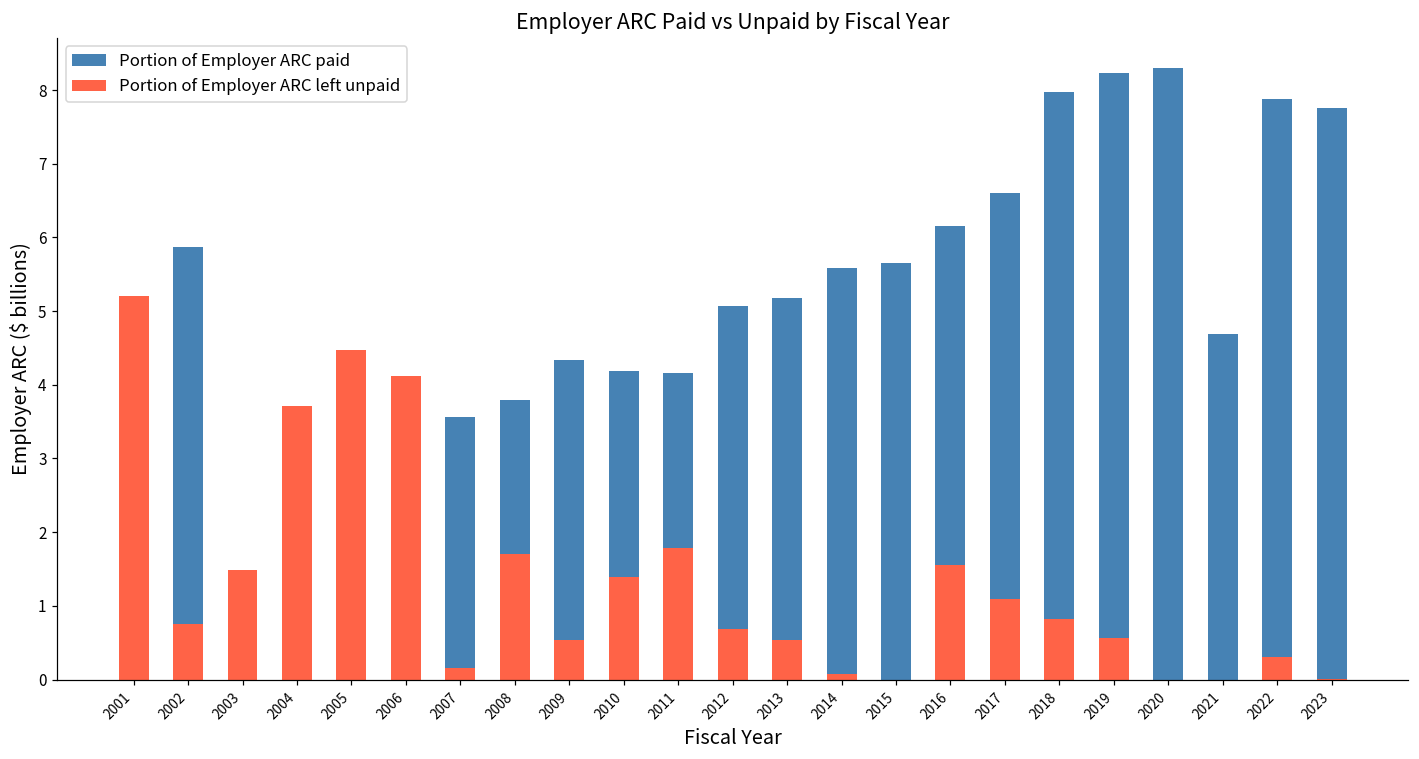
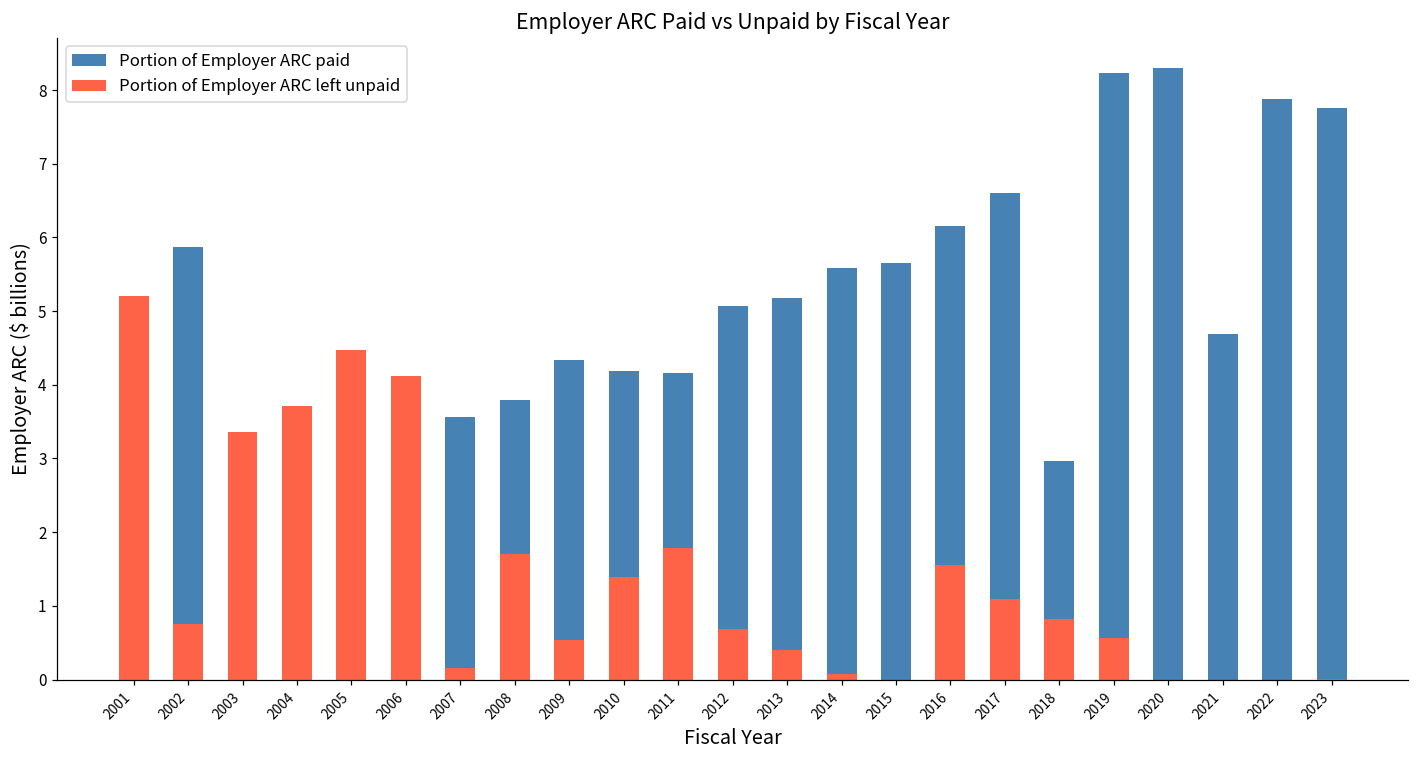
  {
    "Portion of Employer ARC paid": {
      "2002": 5.9,
      "2007": 3.6,
      "2008": 3.8,
      "2009": 4.3,
      "2010": 4.2,
      "2011": 4.2,
      "2012": 5.1,
      "2013": 5.2,
      "2014": 5.6,
      "2015": 5.7,
      "2016": 6.1,
      "2017": 6.6,
-     "2018": 8.0,
+     "2018": 3.0,
      "2019": 8.2,
      "2020": 8.3,
      "2021": 4.7,
      "2022": 7.9,
      "2023": 7.8
    },
    "Portion of Employer ARC left unpaid": {
      "2001": 5.2,
-     "2003": 1.5,
+     "2003": 3.4,
      "2004": 3.7,
      "2005": 4.5,
      "2006": 4.1,
-     "2013": 0.5,
+     "2013": 0.4,
      "2015": 0.0,
      "2020": 0.0,
      "2021": 0.0,
-     "2022": 0.3
+     "2022": 0.0
    }
  }
